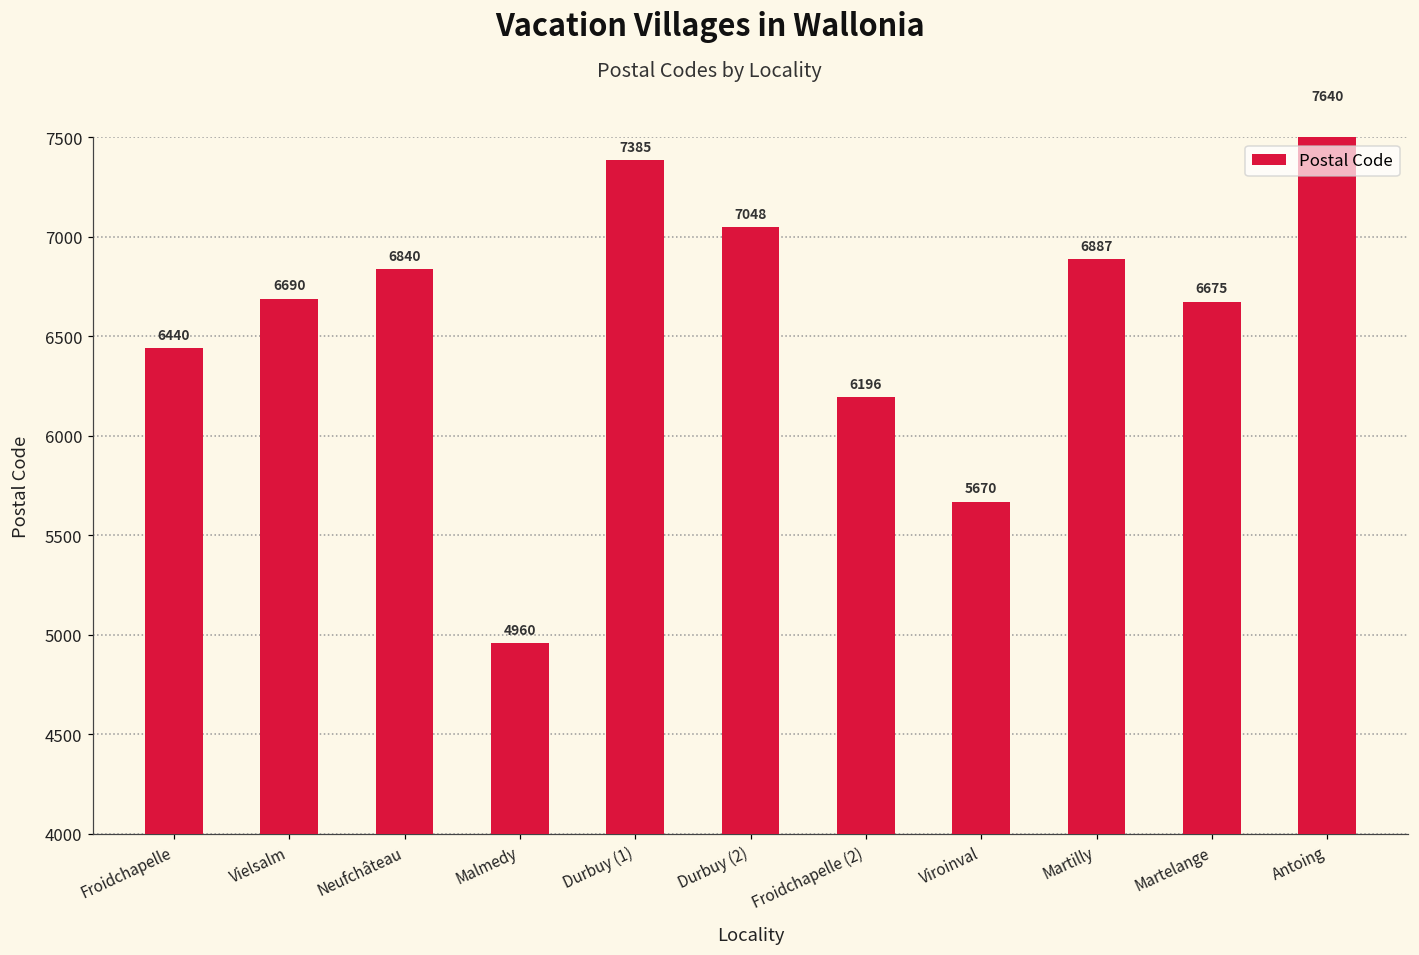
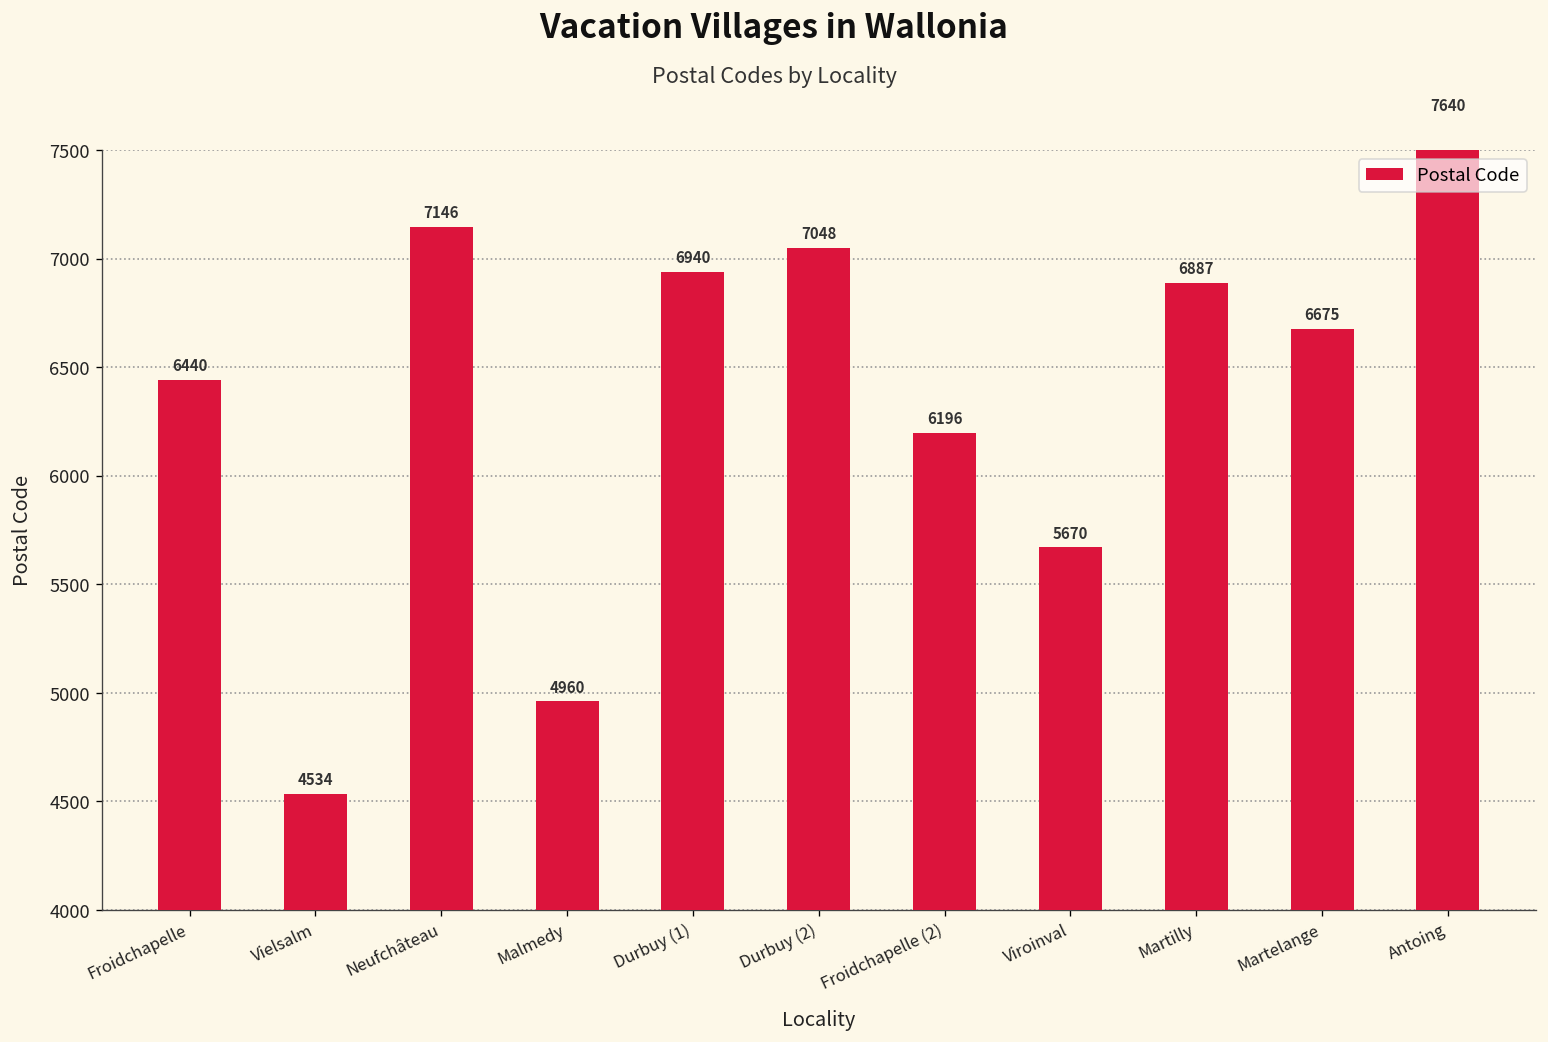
  {
    "Froidchapelle": 6440,
-   "Vielsalm": 6690,
-   "Neufchâteau": 6840,
+   "Vielsalm": 4534,
+   "Neufchâteau": 7146,
    "Malmedy": 4960,
-   "Durbuy (1)": 7385,
+   "Durbuy (1)": 6940,
    "Durbuy (2)": 7048,
    "Froidchapelle (2)": 6196,
    "Viroinval": 5670,
    "Martilly": 6887,
    "Martelange": 6675
  }
